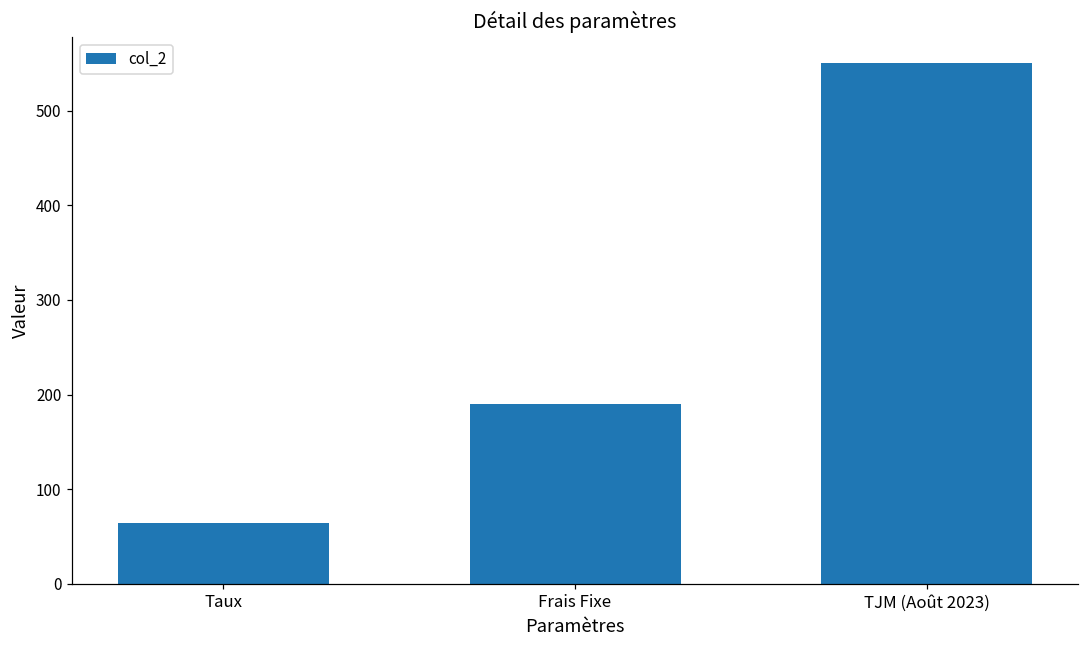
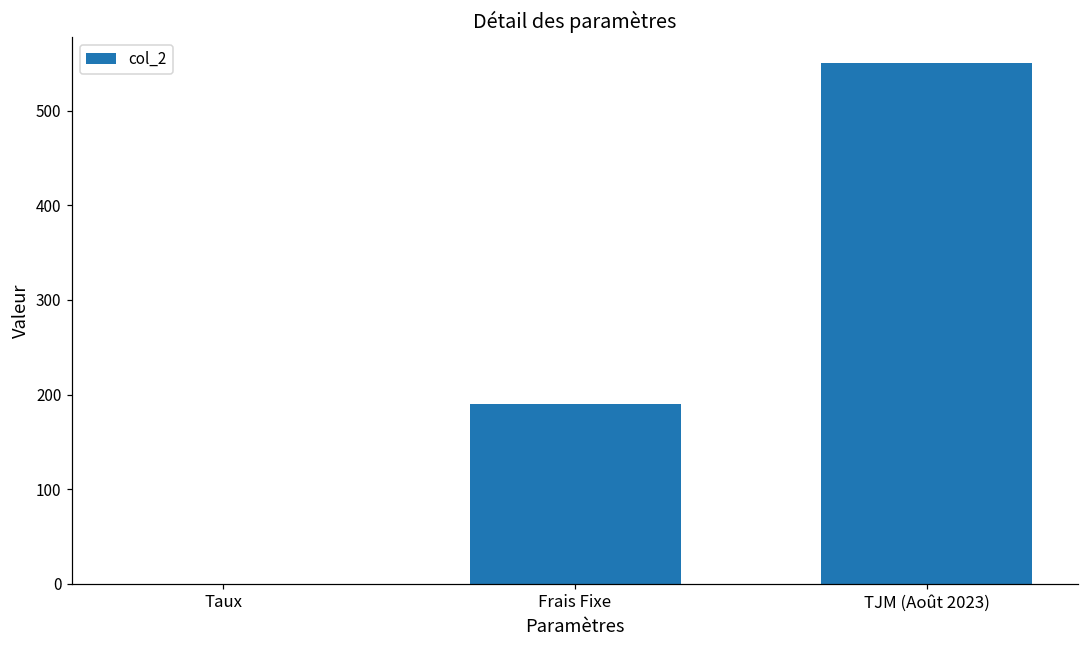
  {
-   "Taux": 60,
+   "Taux": 0,
    "Frais Fixe": 190,
    "TJM (Août 2023)": 550
  }
